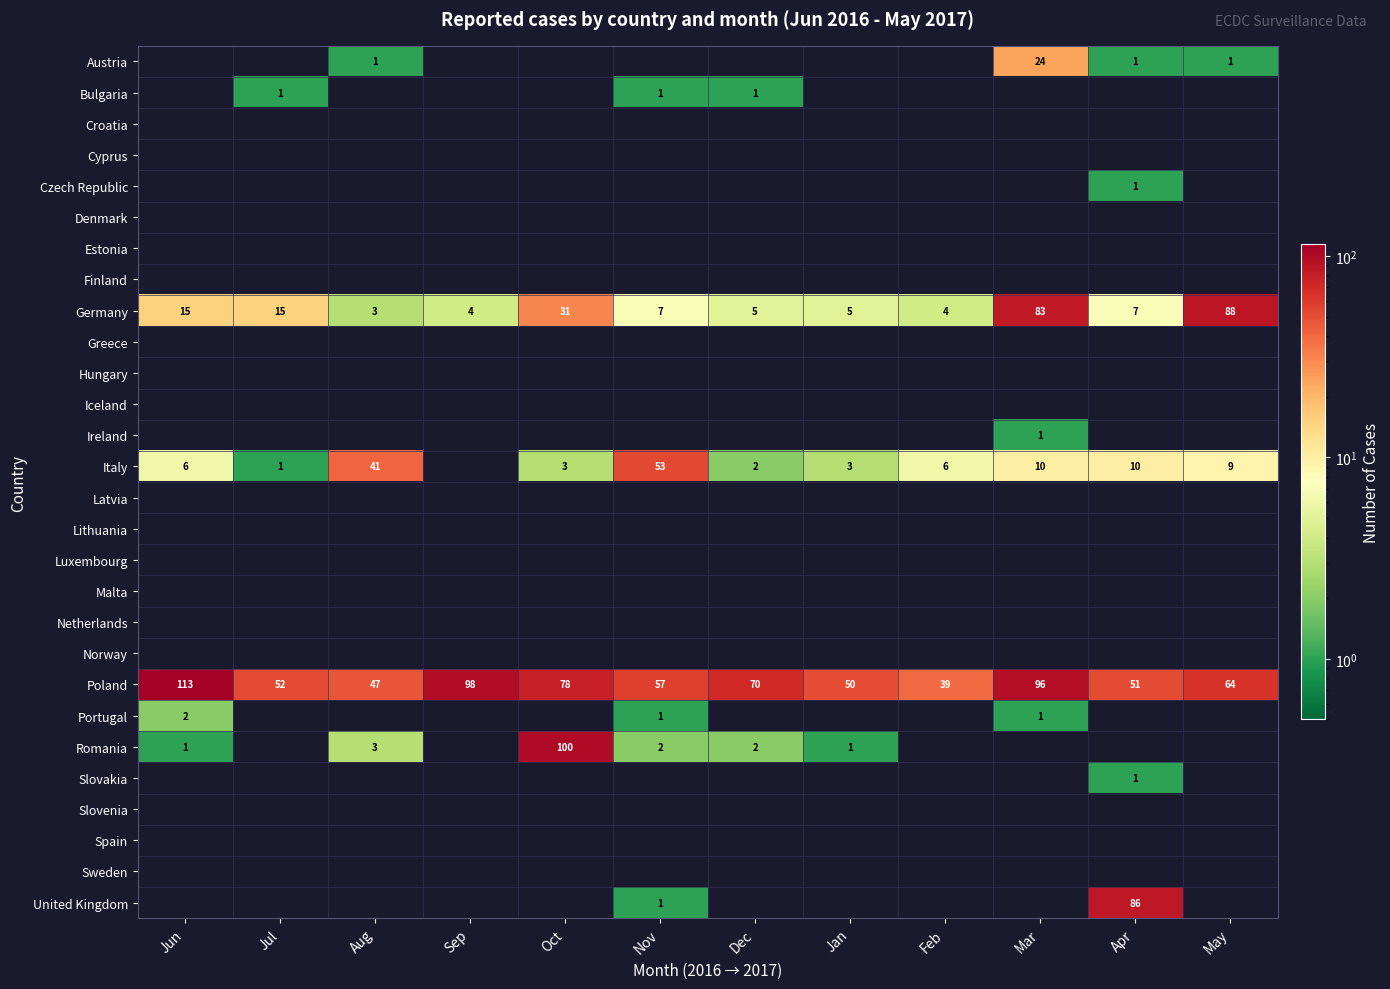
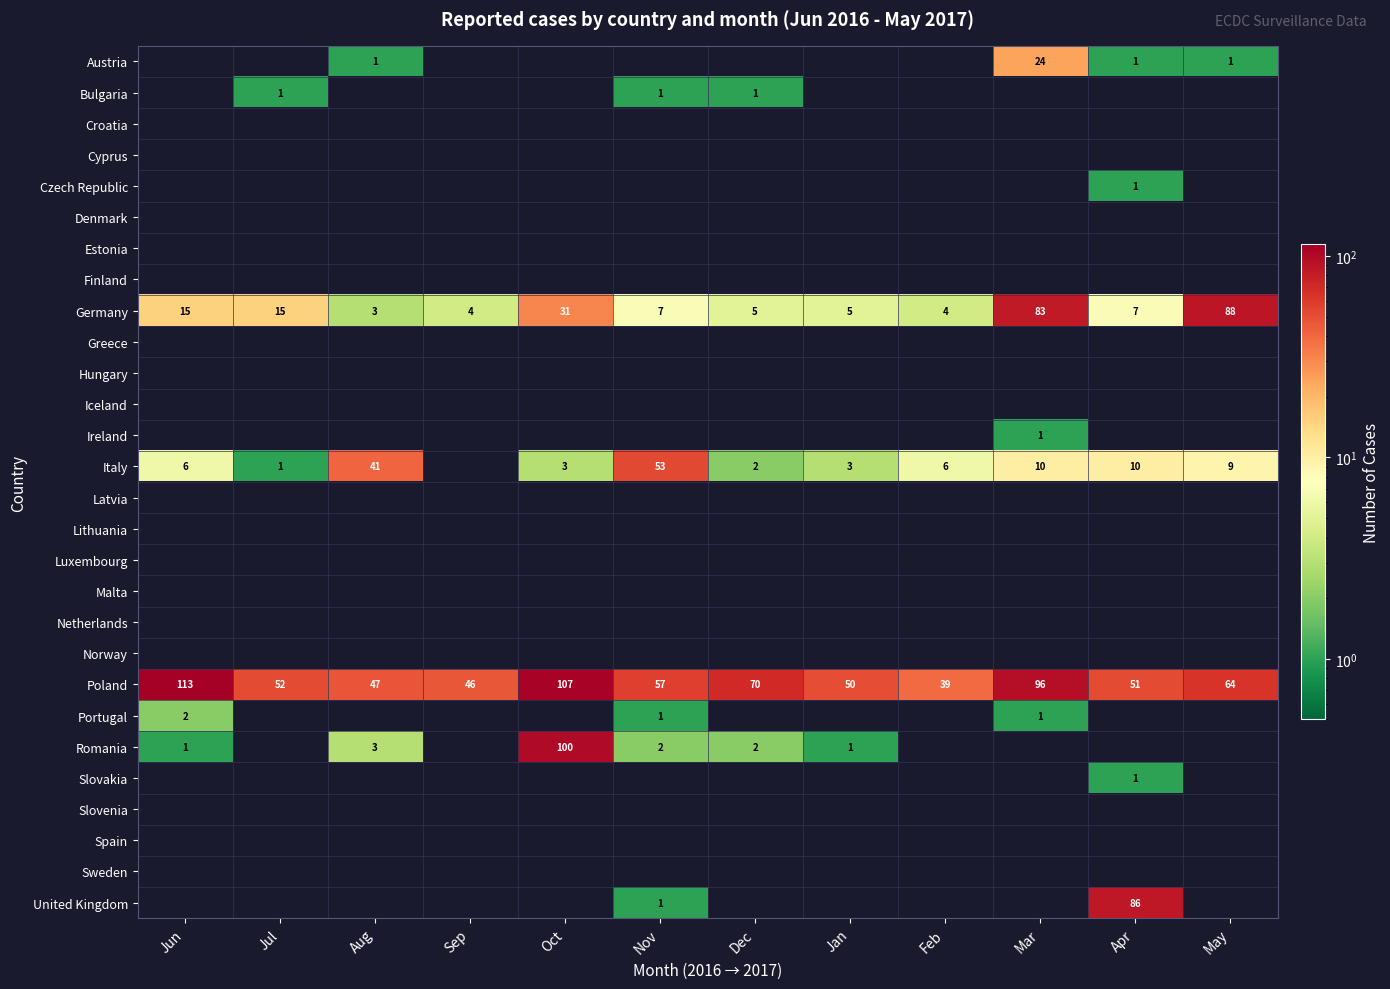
  {
    "Austria": {
      "Aug": 1,
      "Mar": 24,
      "Apr": 1,
      "May": 1
    },
    "Bulgaria": {
      "Jul": 1,
      "Nov": 1,
      "Dec": 1
    },
    "Czech Republic": {
      "Apr": 1
    },
    "Germany": {
      "Jun": 15,
      "Jul": 15,
      "Aug": 3,
      "Sep": 4,
      "Oct": 31,
      "Nov": 7,
      "Dec": 5,
      "Jan": 5,
      "Feb": 4,
      "Mar": 83,
      "Apr": 7,
      "May": 88
    },
    "Ireland": {
      "Mar": 1
    },
    "Italy": {
      "Jun": 6,
      "Jul": 1,
      "Aug": 41,
      "Oct": 3,
      "Nov": 53,
      "Dec": 2,
      "Jan": 3,
      "Feb": 6,
      "Mar": 10,
      "Apr": 10,
      "May": 9
    },
    "Poland": {
      "Jun": 113,
      "Jul": 52,
      "Aug": 47,
-     "Sep": 98,
-     "Oct": 78,
+     "Sep": 46,
+     "Oct": 107,
      "Nov": 57,
      "Dec": 70,
      "Jan": 50,
      "Feb": 39,
      "Mar": 96,
      "Apr": 51,
      "May": 64
    },
    "Portugal": {
      "Jun": 2,
      "Nov": 1,
      "Mar": 1
    },
    "Romania": {
      "Jun": 1,
      "Aug": 3,
      "Oct": 100,
      "Nov": 2,
      "Dec": 2,
      "Jan": 1
    },
    "Slovakia": {
      "Apr": 1
    },
    "United Kingdom": {
      "Nov": 1,
      "Apr": 86
    }
  }
